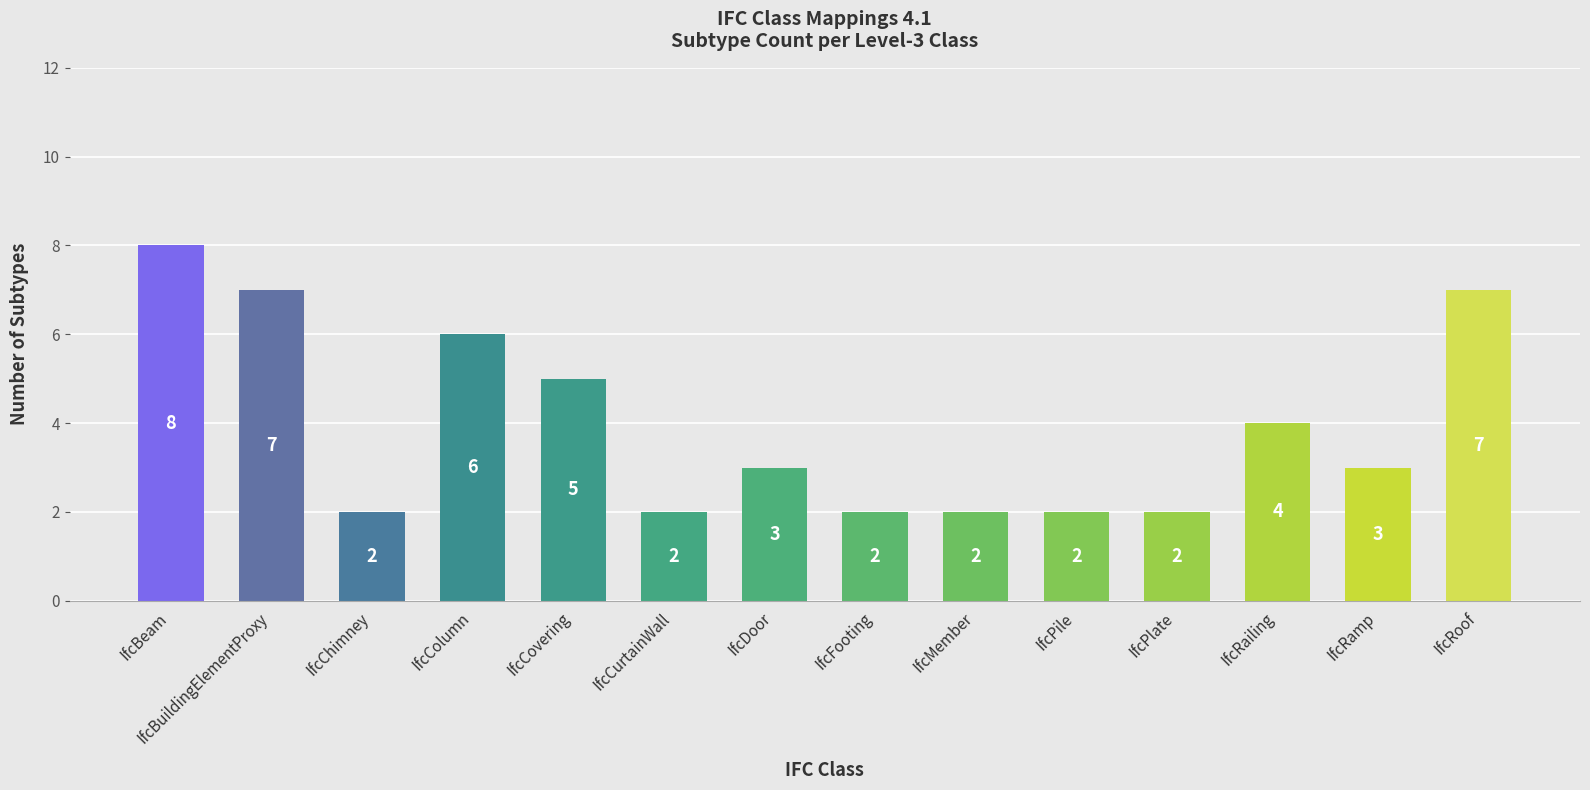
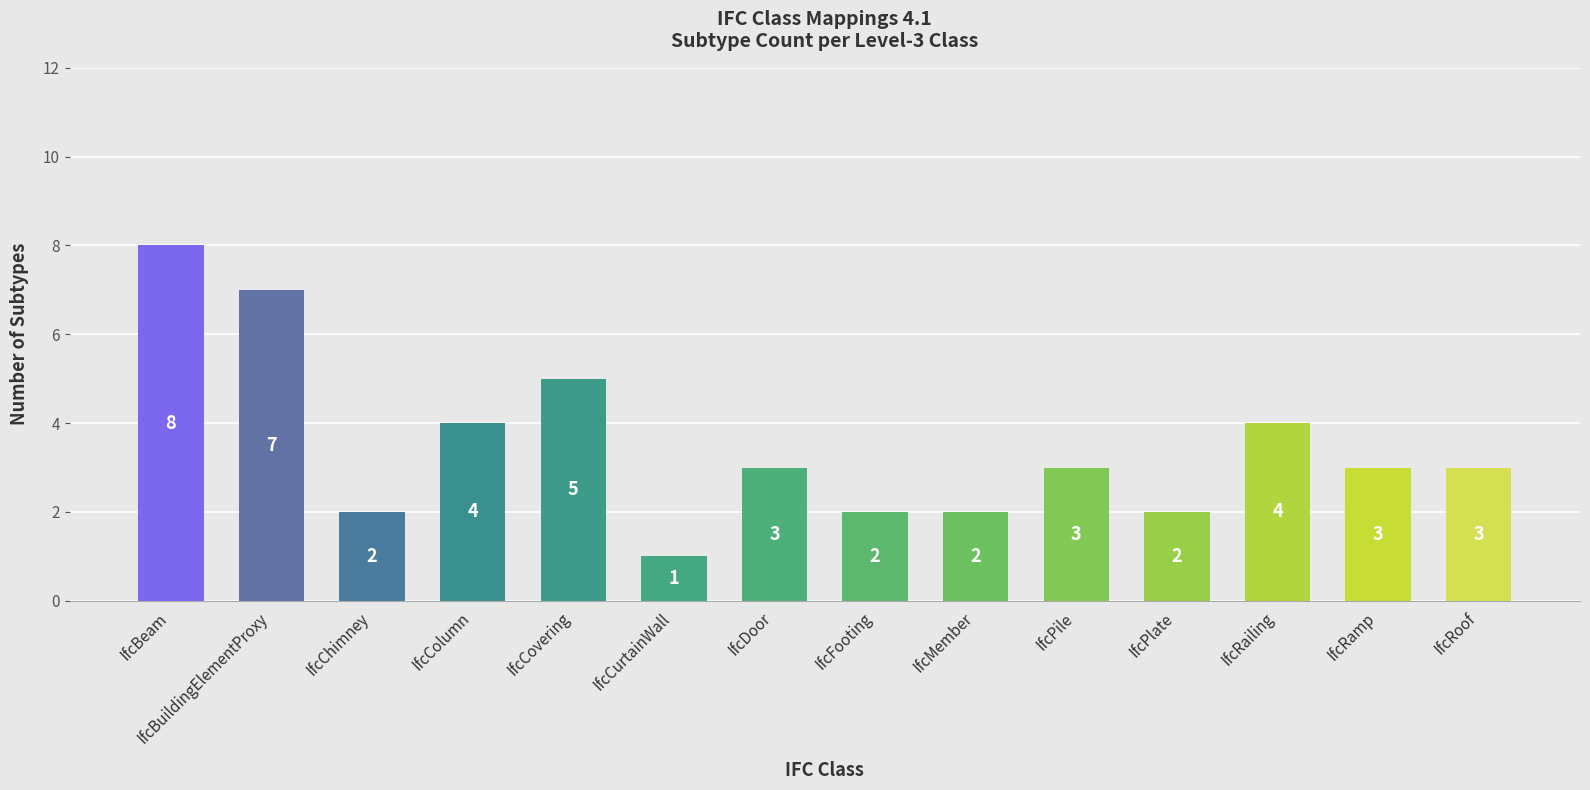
  {
    "IfcBeam": 8,
    "IfcBuildingElementProxy": 7,
    "IfcChimney": 2,
-   "IfcColumn": 6,
+   "IfcColumn": 4,
    "IfcCovering": 5,
-   "IfcCurtainWall": 2,
+   "IfcCurtainWall": 1,
    "IfcDoor": 3,
    "IfcFooting": 2,
    "IfcMember": 2,
-   "IfcPile": 2,
+   "IfcPile": 3,
    "IfcPlate": 2,
    "IfcRailing": 4,
    "IfcRamp": 3,
-   "IfcRoof": 7
+   "IfcRoof": 3
  }
